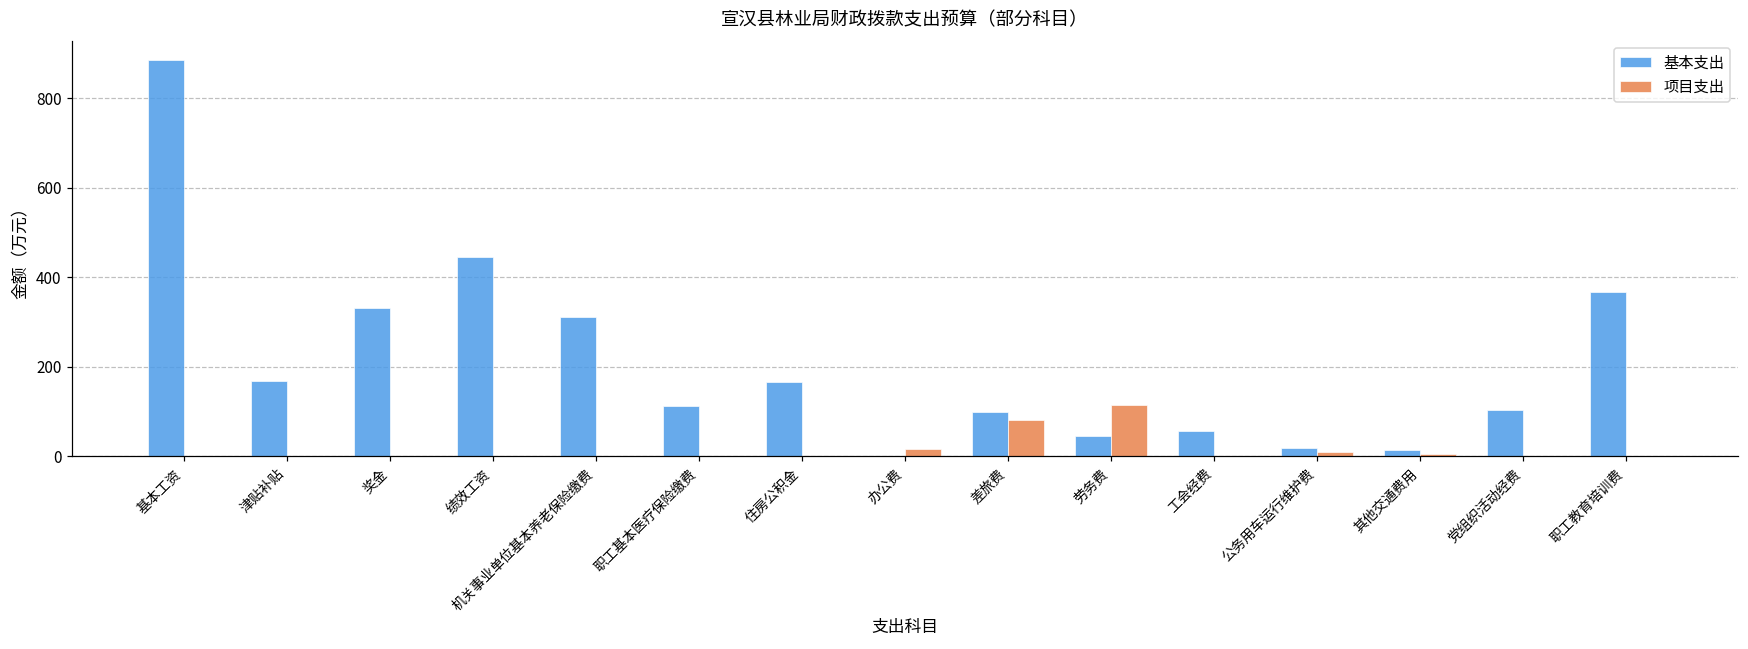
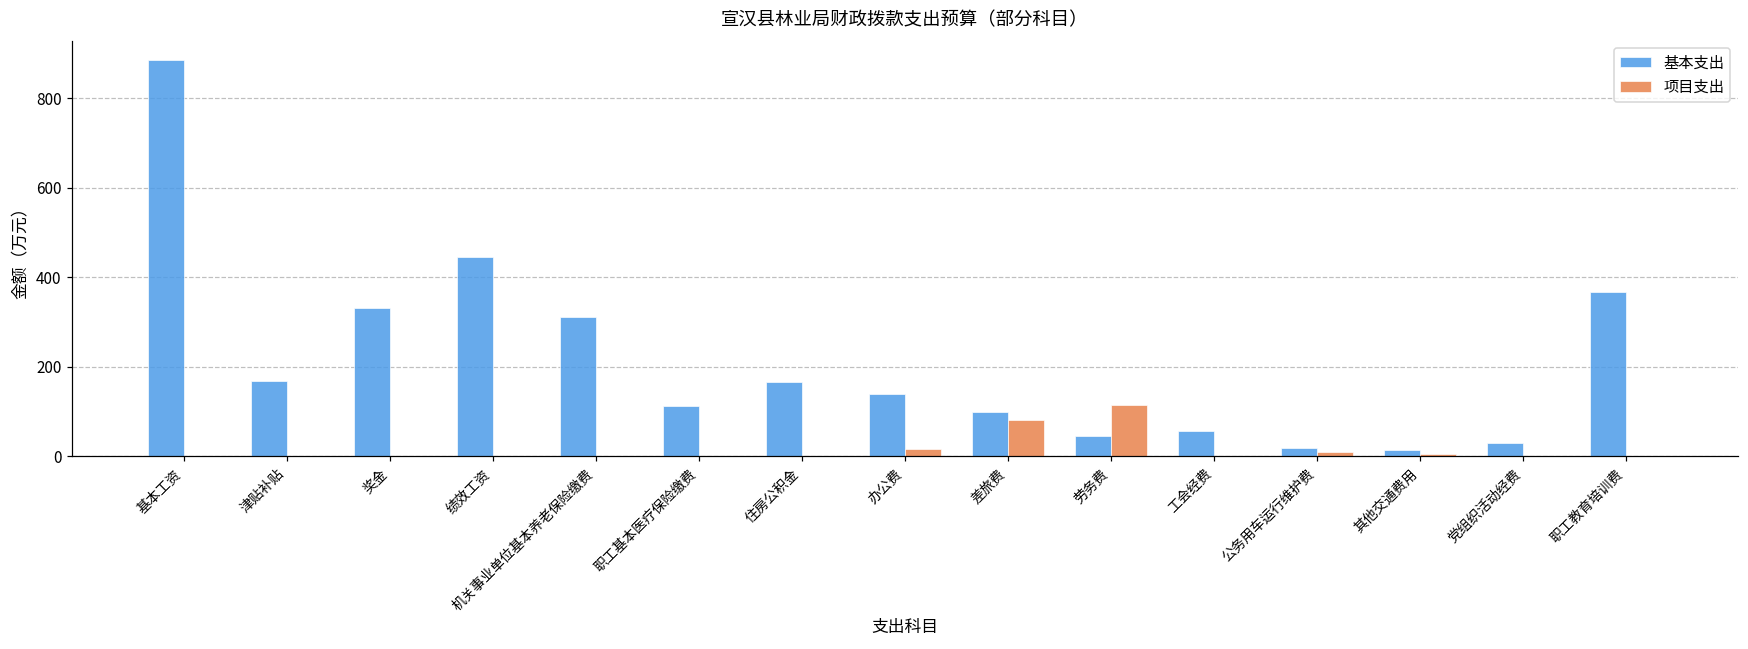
  {
    "基本支出": {
      "基本工资": 880,
      "津贴补贴": 170,
      "奖金": 330,
      "绩效工资": 450,
      "机关事业单位基本养老保险缴费": 310,
      "职工基本医疗保险缴费": 110,
      "住房公积金": 170,
-     "办公费": 0,
+     "办公费": 140,
      "差旅费": 100,
      "劳务费": 50,
      "工会经费": 60,
      "公务用车运行维护费": 20,
      "其他交通费用": 10,
-     "党组织活动经费": 100,
+     "党组织活动经费": 30,
      "职工教育培训费": 370
    },
    "项目支出": {
      "基本工资": 0,
      "津贴补贴": 0,
      "奖金": 0,
      "绩效工资": 0,
      "机关事业单位基本养老保险缴费": 0,
      "职工基本医疗保险缴费": 0,
      "住房公积金": 0,
      "办公费": 20,
      "差旅费": 80,
      "劳务费": 110,
      "工会经费": 0,
      "公务用车运行维护费": 10,
      "党组织活动经费": 0,
      "职工教育培训费": 0
    }
  }
